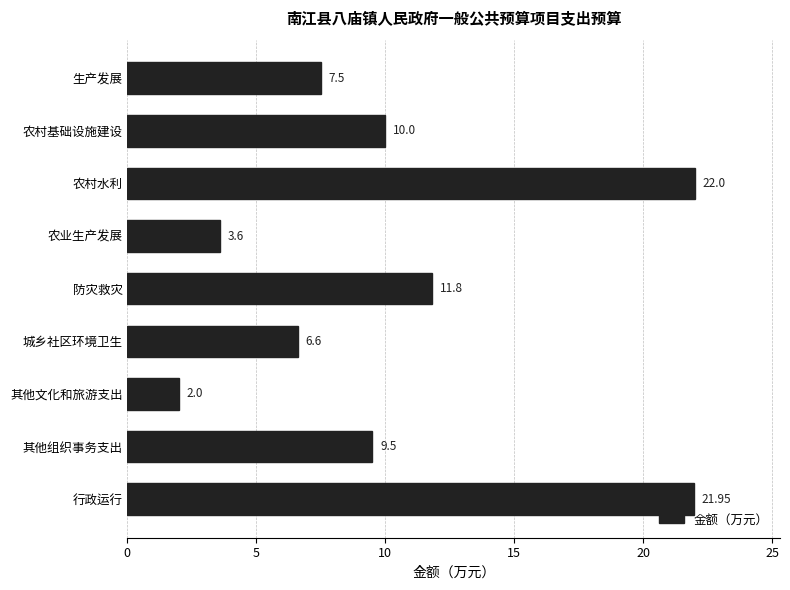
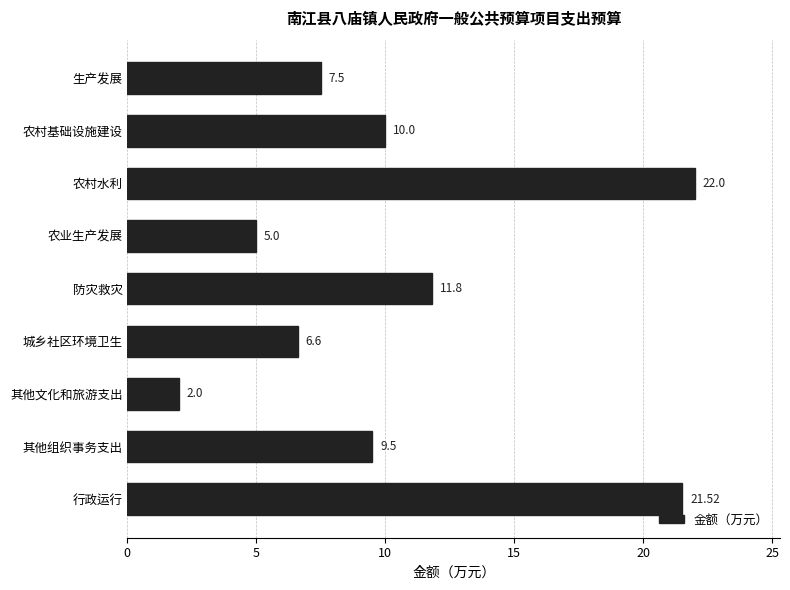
  {
    "生产发展": 7.5,
    "农村基础设施建设": 10.0,
    "农村水利": 22.0,
-   "农业生产发展": 3.6,
+   "农业生产发展": 5.0,
    "防灾救灾": 11.8,
    "城乡社区环境卫生": 6.6,
    "其他文化和旅游支出": 2.0,
    "其他组织事务支出": 9.5,
-   "行政运行": 21.95
+   "行政运行": 21.52
  }
